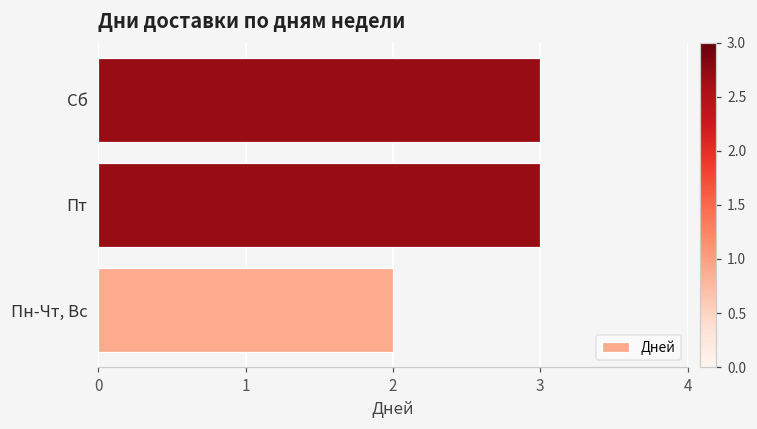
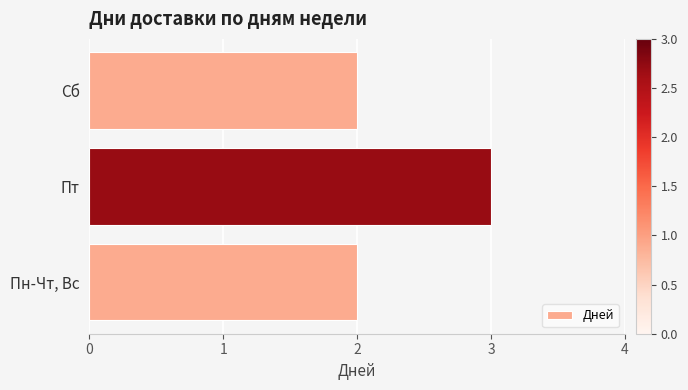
  {
-   "Сб": 3,
+   "Сб": 2,
    "Пт": 3,
    "Пн-Чт, Вс": 2
  }
